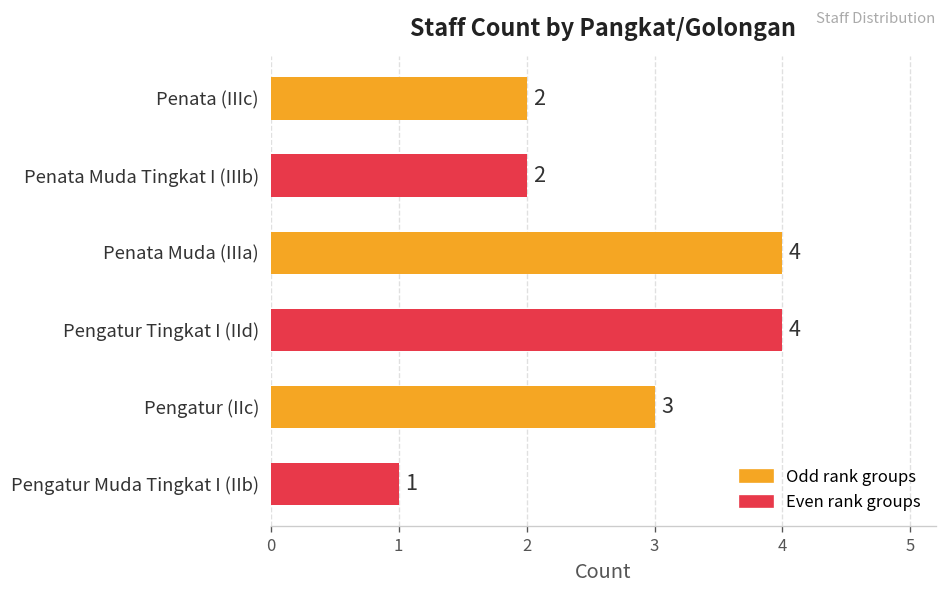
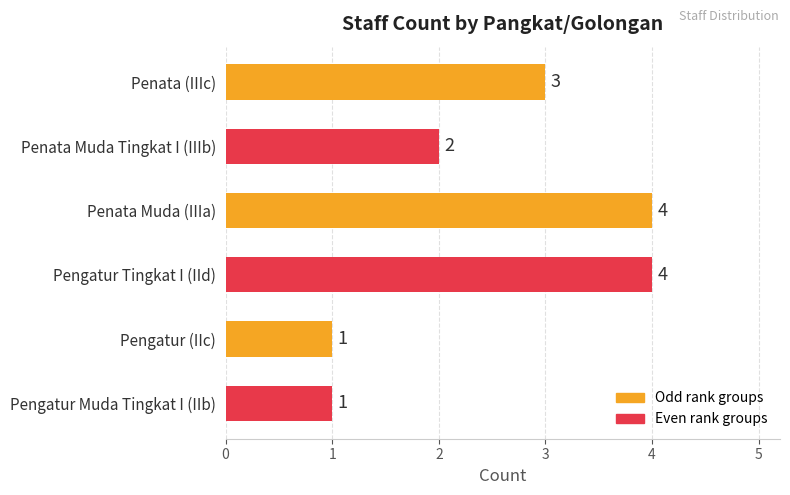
  {
-   "Penata (IIIc)": 2,
+   "Penata (IIIc)": 3,
    "Penata Muda Tingkat I (IIIb)": 2,
    "Penata Muda (IIIa)": 4,
    "Pengatur Tingkat I (IId)": 4,
-   "Pengatur (IIc)": 3,
+   "Pengatur (IIc)": 1,
    "Pengatur Muda Tingkat I (IIb)": 1
  }
